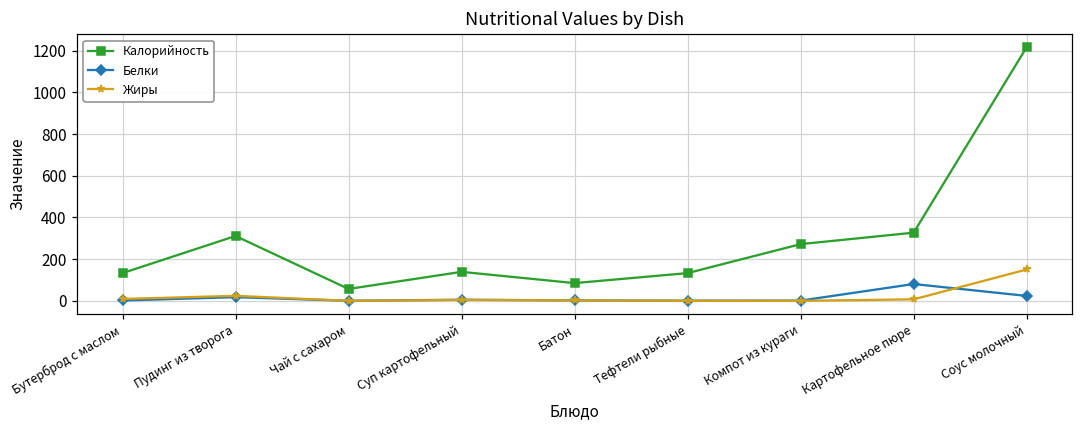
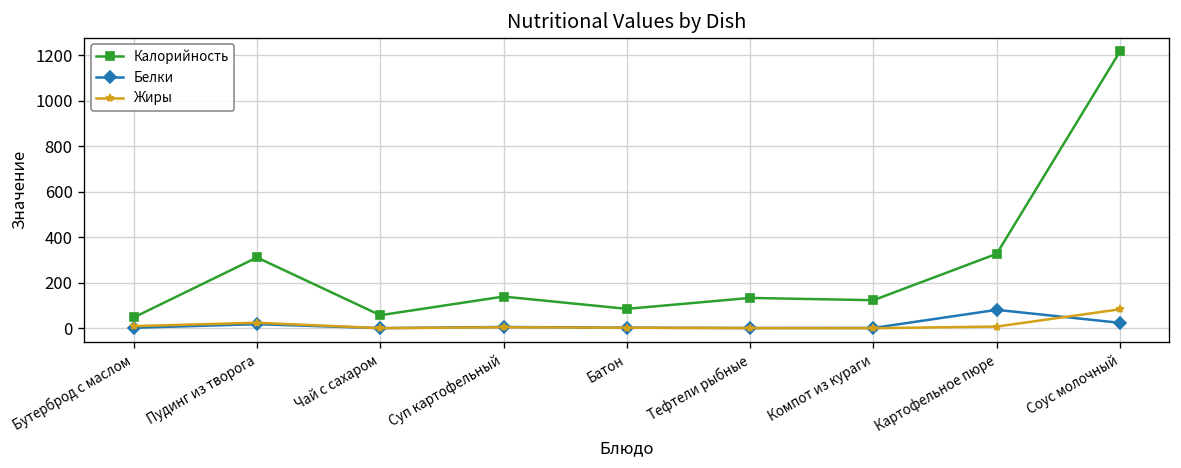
  {
    "Калорийность": {
-     "Бутерброд с маслом": 130,
+     "Бутерброд с маслом": 50,
      "Пудинг из творога": 310,
      "Чай с сахаром": 60,
      "Суп картофельный": 140,
      "Батон": 90,
      "Тефтели рыбные": 130,
-     "Компот из кураги": 270,
+     "Компот из кураги": 120,
      "Картофельное пюре": 330,
      "Соус молочный": 1220
    },
    "Белки": {
      "Картофельное пюре": 80,
      "Соус молочный": 20
    },
    "Жиры": {
      "Картофельное пюре": 10,
-     "Соус молочный": 150
+     "Соус молочный": 80
    }
  }
